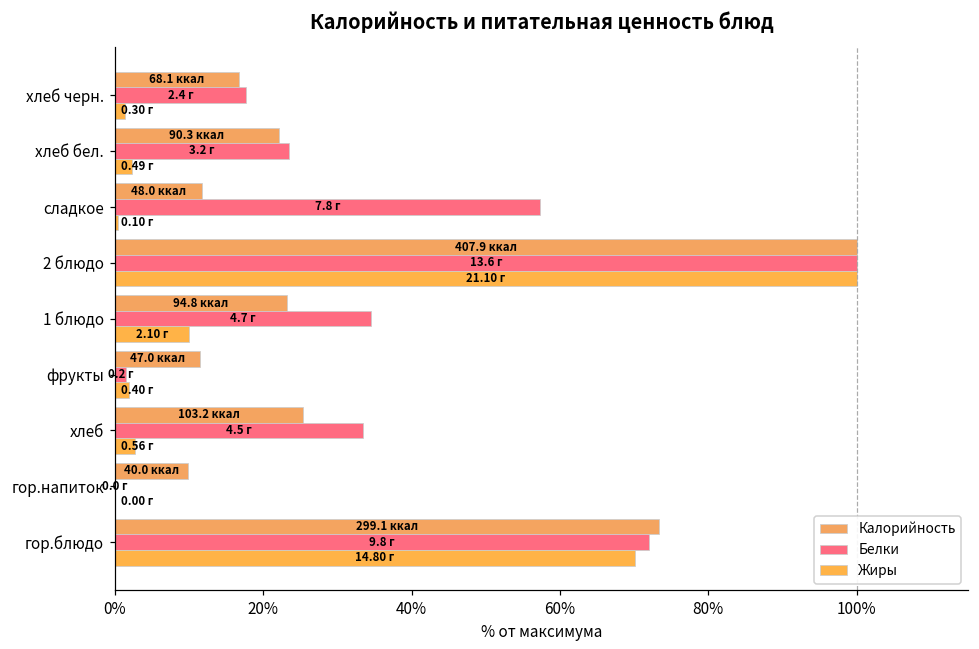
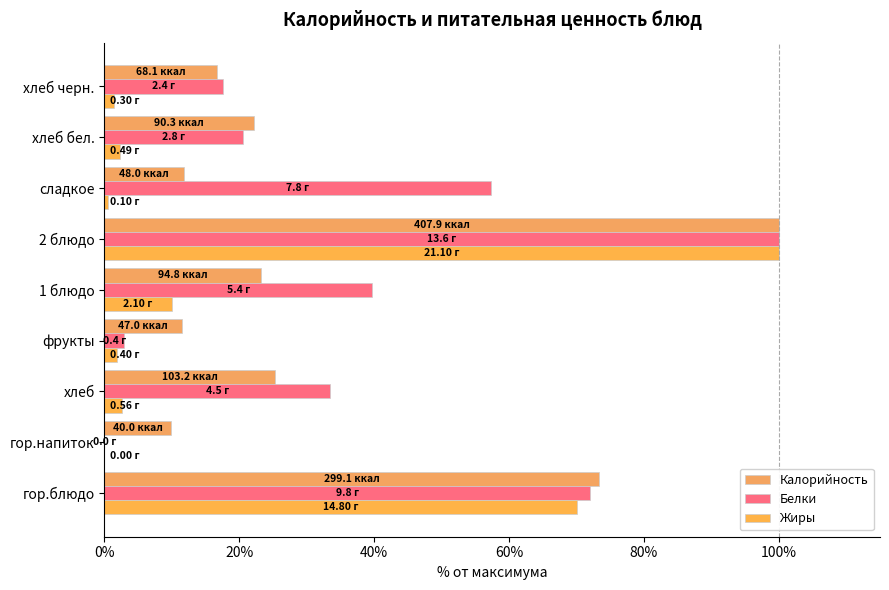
  {
    "Белки": {
-     "хлеб бел.": 3.2,
-     "1 блюдо": 4.7,
-     "фрукты": 0.2,
+     "хлеб бел.": 2.8,
+     "1 блюдо": 5.4,
+     "фрукты": 0.4,
      "гор.напиток": 0.0
    }
  }
